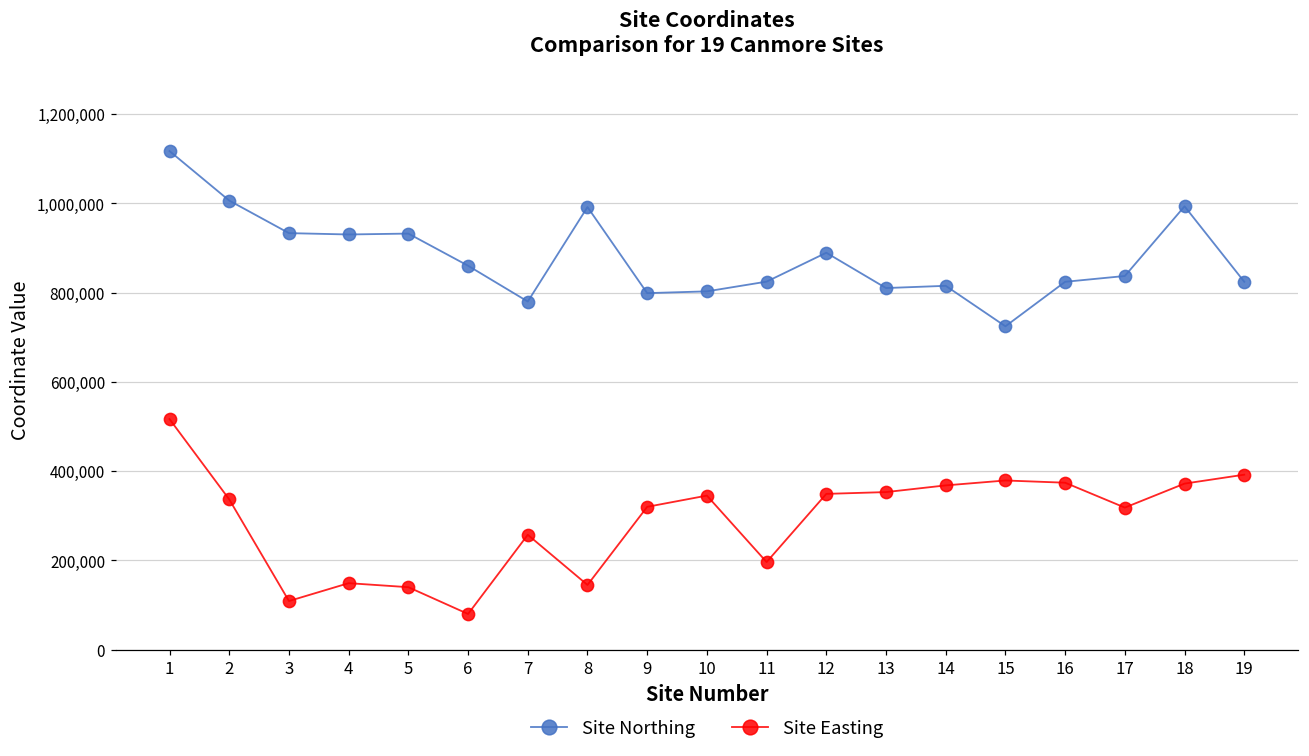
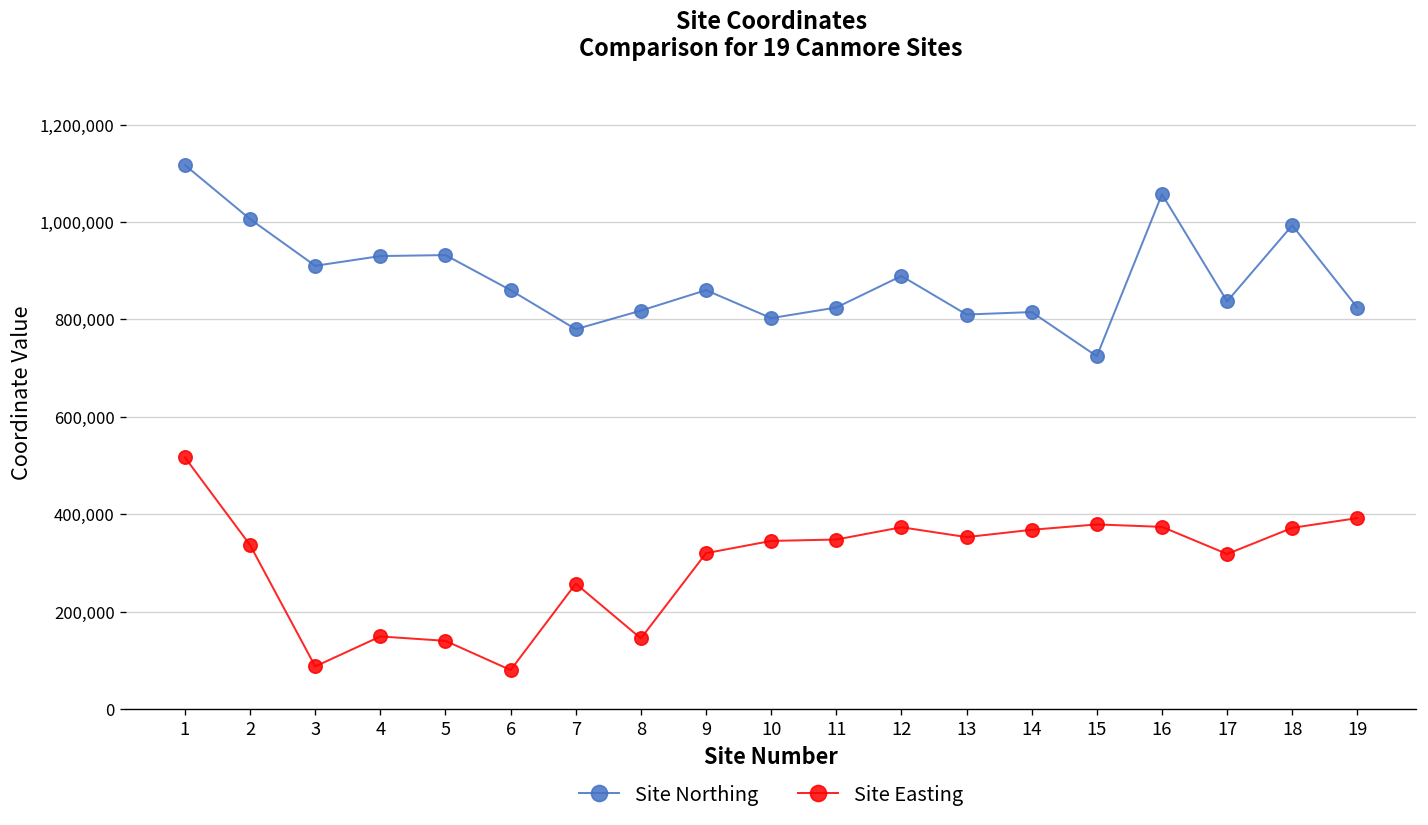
  {
    "Site Northing": {
      "1": "1,120,000",
      "2": "1,010,000",
-     "3": "930,000",
+     "3": "910,000",
      "4": "930,000",
      "5": "930,000",
      "6": "860,000",
      "7": "780,000",
-     "8": "990,000",
-     "9": "800,000",
+     "8": "820,000",
+     "9": "860,000",
      "10": "800,000",
      "11": "820,000",
      "12": "890,000",
      "13": "810,000",
      "14": "820,000",
      "15": "720,000",
-     "16": "820,000",
+     "16": "1,060,000",
      "17": "840,000",
      "18": "990,000",
      "19": "820,000"
    },
    "Site Easting": {
      "1": "520,000",
      "2": "340,000",
-     "3": "110,000",
+     "3": "90,000",
      "4": "150,000",
      "5": "140,000",
      "6": "80,000",
      "7": "260,000",
      "8": "140,000",
      "9": "320,000",
      "10": "350,000",
-     "11": "200,000",
-     "12": "350,000",
+     "11": "350,000",
+     "12": "370,000",
      "13": "350,000",
      "14": "370,000",
      "15": "380,000",
      "16": "370,000",
      "17": "320,000",
      "18": "370,000",
      "19": "390,000"
    }
  }
